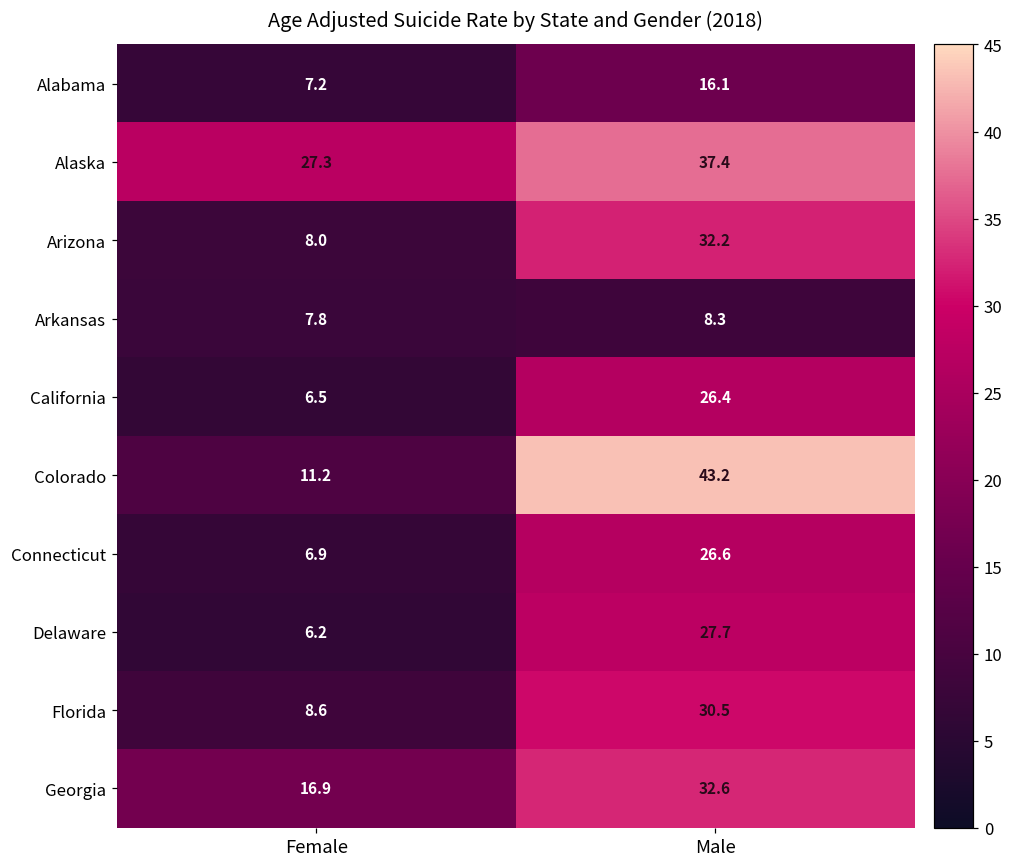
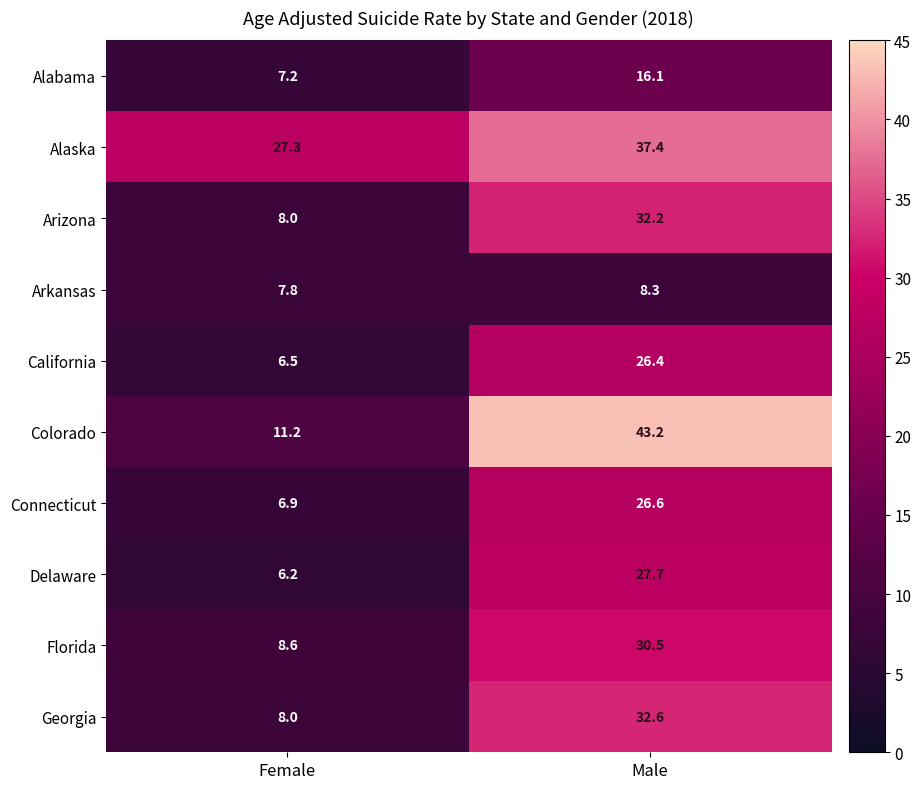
  {
    "Alabama": {
      "Female": 7.2,
      "Male": 16.1
    },
    "Alaska": {
      "Female": 27.3,
      "Male": 37.4
    },
    "Arizona": {
      "Female": 8.0,
      "Male": 32.2
    },
    "Arkansas": {
      "Female": 7.8,
      "Male": 8.3
    },
    "California": {
      "Female": 6.5,
      "Male": 26.4
    },
    "Colorado": {
      "Female": 11.2,
      "Male": 43.2
    },
    "Connecticut": {
      "Female": 6.9,
      "Male": 26.6
    },
    "Delaware": {
      "Female": 6.2,
      "Male": 27.7
    },
    "Florida": {
      "Female": 8.6,
      "Male": 30.5
    },
    "Georgia": {
-     "Female": 16.9,
+     "Female": 8.0,
      "Male": 32.6
    }
  }
